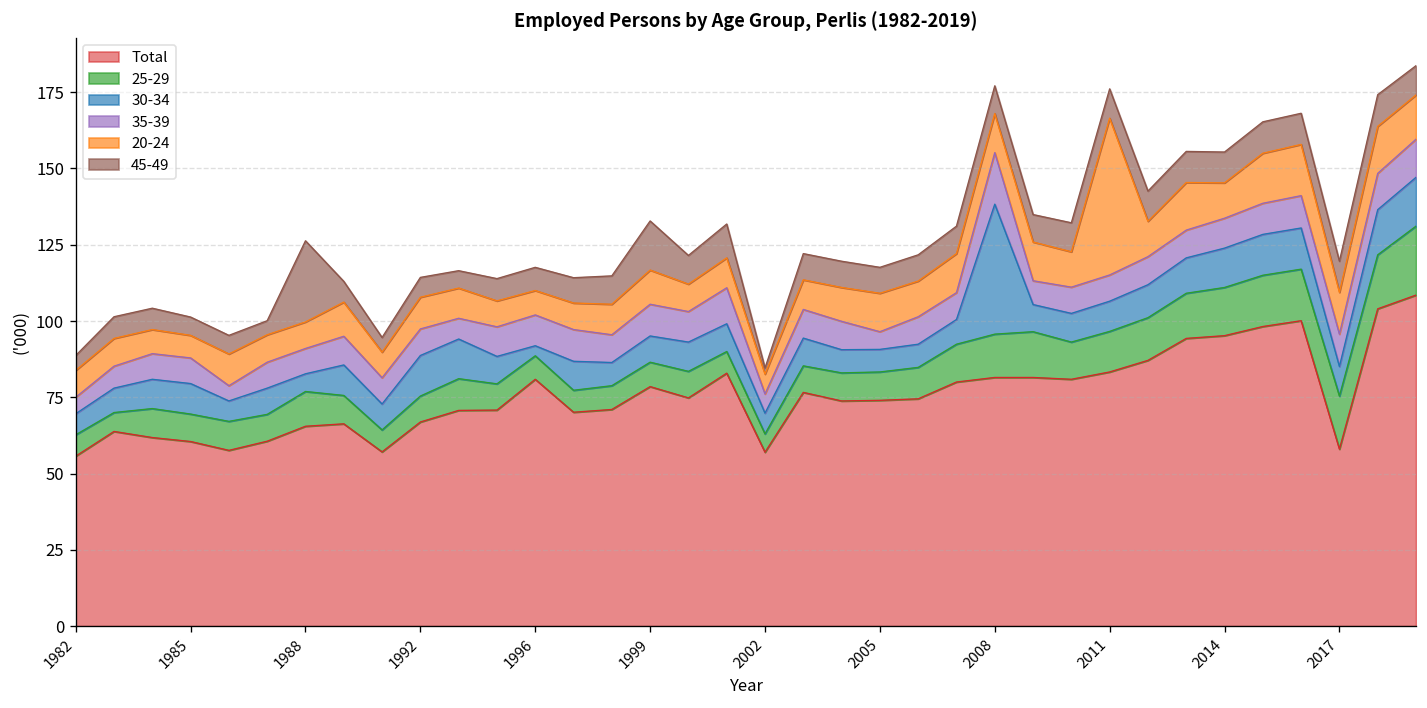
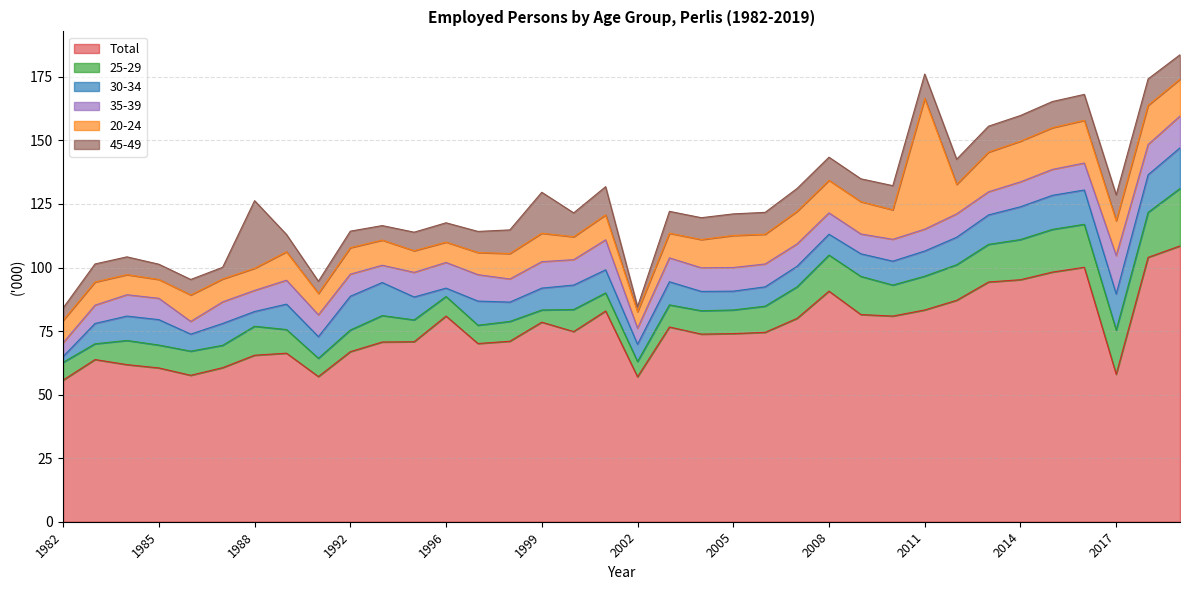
  {
    "Total": {
      "1982": 56,
      "1985": 61,
      "1988": 66,
      "1992": 67,
      "1996": 81,
      "1999": 79,
      "2002": 57,
      "2005": 74,
-     "2008": 82,
+     "2008": 91,
      "2011": 83,
      "2014": 95,
      "2017": 58
    },
    "25-29": {
      "1982": 7,
      "1985": 9,
      "1988": 11,
      "1992": 9,
      "1996": 8,
-     "1999": 8,
+     "1999": 5,
      "2002": 6,
      "2005": 9,
      "2008": 14,
      "2011": 13,
      "2014": 16,
      "2017": 17
    },
    "30-34": {
-     "1982": 7,
+     "1982": 2,
      "1985": 10,
      "1988": 6,
      "1992": 13,
      "1996": 3,
      "1999": 9,
      "2002": 7,
      "2005": 7,
-     "2008": 43,
+     "2008": 8,
      "2011": 10,
      "2014": 13,
-     "2017": 10
+     "2017": 14
    },
    "35-39": {
      "1982": 5,
      "1985": 8,
      "1988": 8,
      "1992": 9,
      "1996": 10,
      "1999": 10,
      "2002": 6,
-     "2005": 6,
-     "2008": 17,
+     "2005": 9,
+     "2008": 8,
      "2011": 9,
      "2014": 10,
-     "2017": 11
+     "2017": 15
    },
    "20-24": {
      "1982": 9,
      "1985": 7,
      "1988": 9,
      "1992": 10,
      "1996": 8,
      "1999": 11,
      "2002": 7,
      "2005": 13,
      "2008": 13,
      "2011": 51,
-     "2014": 12,
+     "2014": 16,
      "2017": 14
    },
    "45-49": {
      "1982": 5,
      "1985": 6,
      "1988": 27,
      "1992": 7,
      "1996": 8,
      "1999": 16,
      "2002": 2,
      "2005": 9,
      "2008": 9,
      "2011": 10,
      "2014": 10,
      "2017": 10
    }
  }
